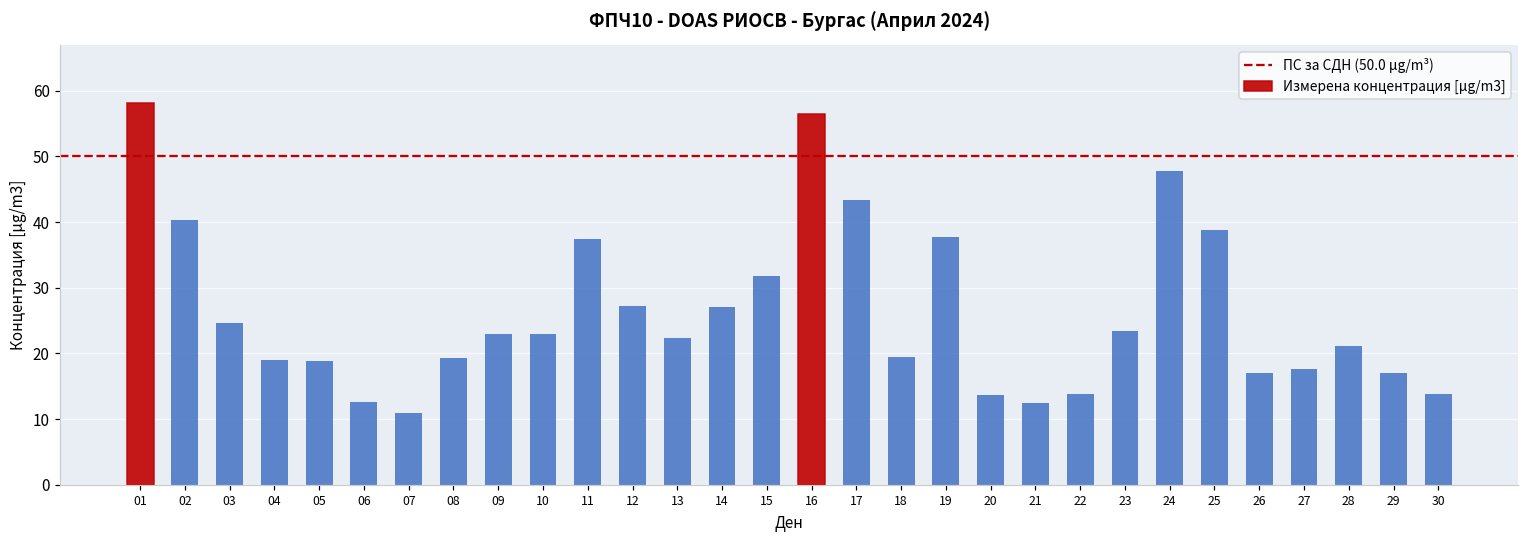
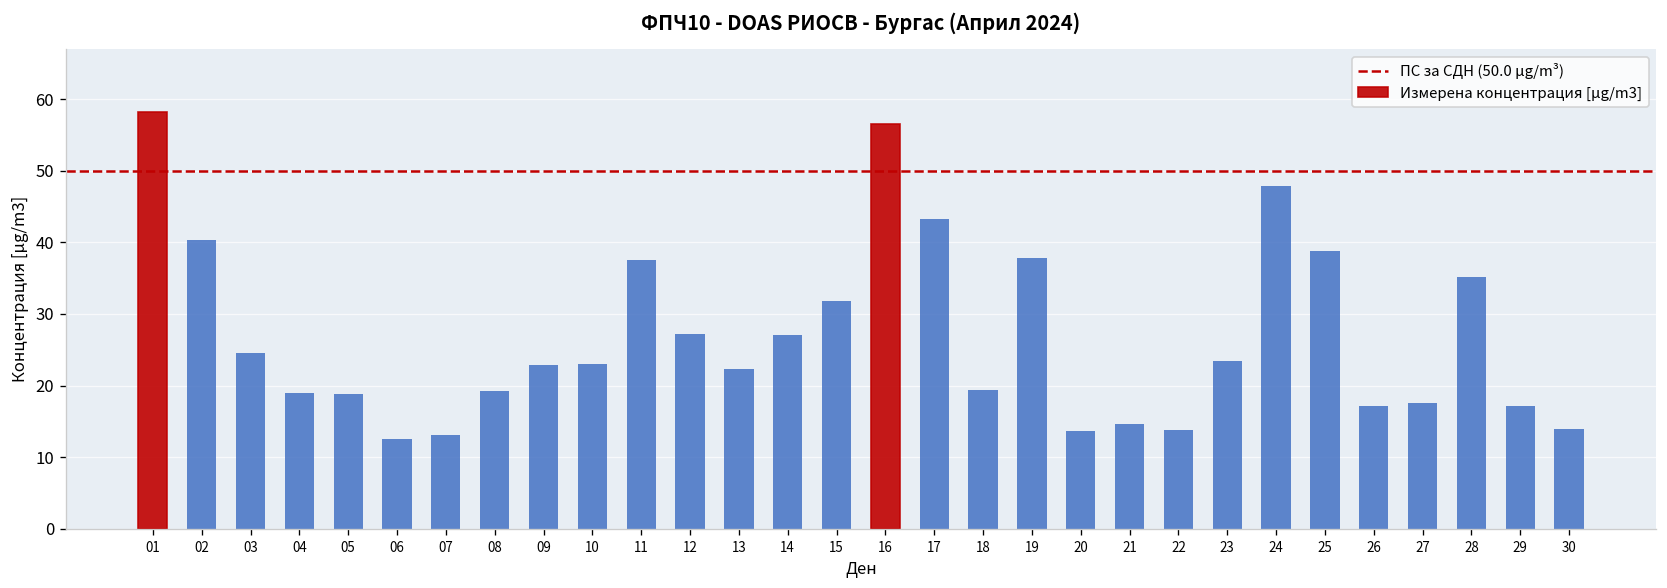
  {
    "01": 58,
    "02": 40,
    "03": 25,
    "04": 19,
    "05": 19,
    "06": 13,
-   "07": 11,
+   "07": 13,
    "08": 19,
    "09": 23,
    "10": 23,
    "11": 38,
    "12": 27,
    "13": 22,
    "14": 27,
    "15": 32,
    "16": 57,
    "17": 43,
    "18": 19,
    "19": 38,
    "20": 14,
-   "21": 12,
+   "21": 15,
    "22": 14,
    "23": 23,
    "24": 48,
    "25": 39,
    "26": 17,
    "27": 18,
-   "28": 21,
+   "28": 35,
    "29": 17,
    "30": 14
  }
